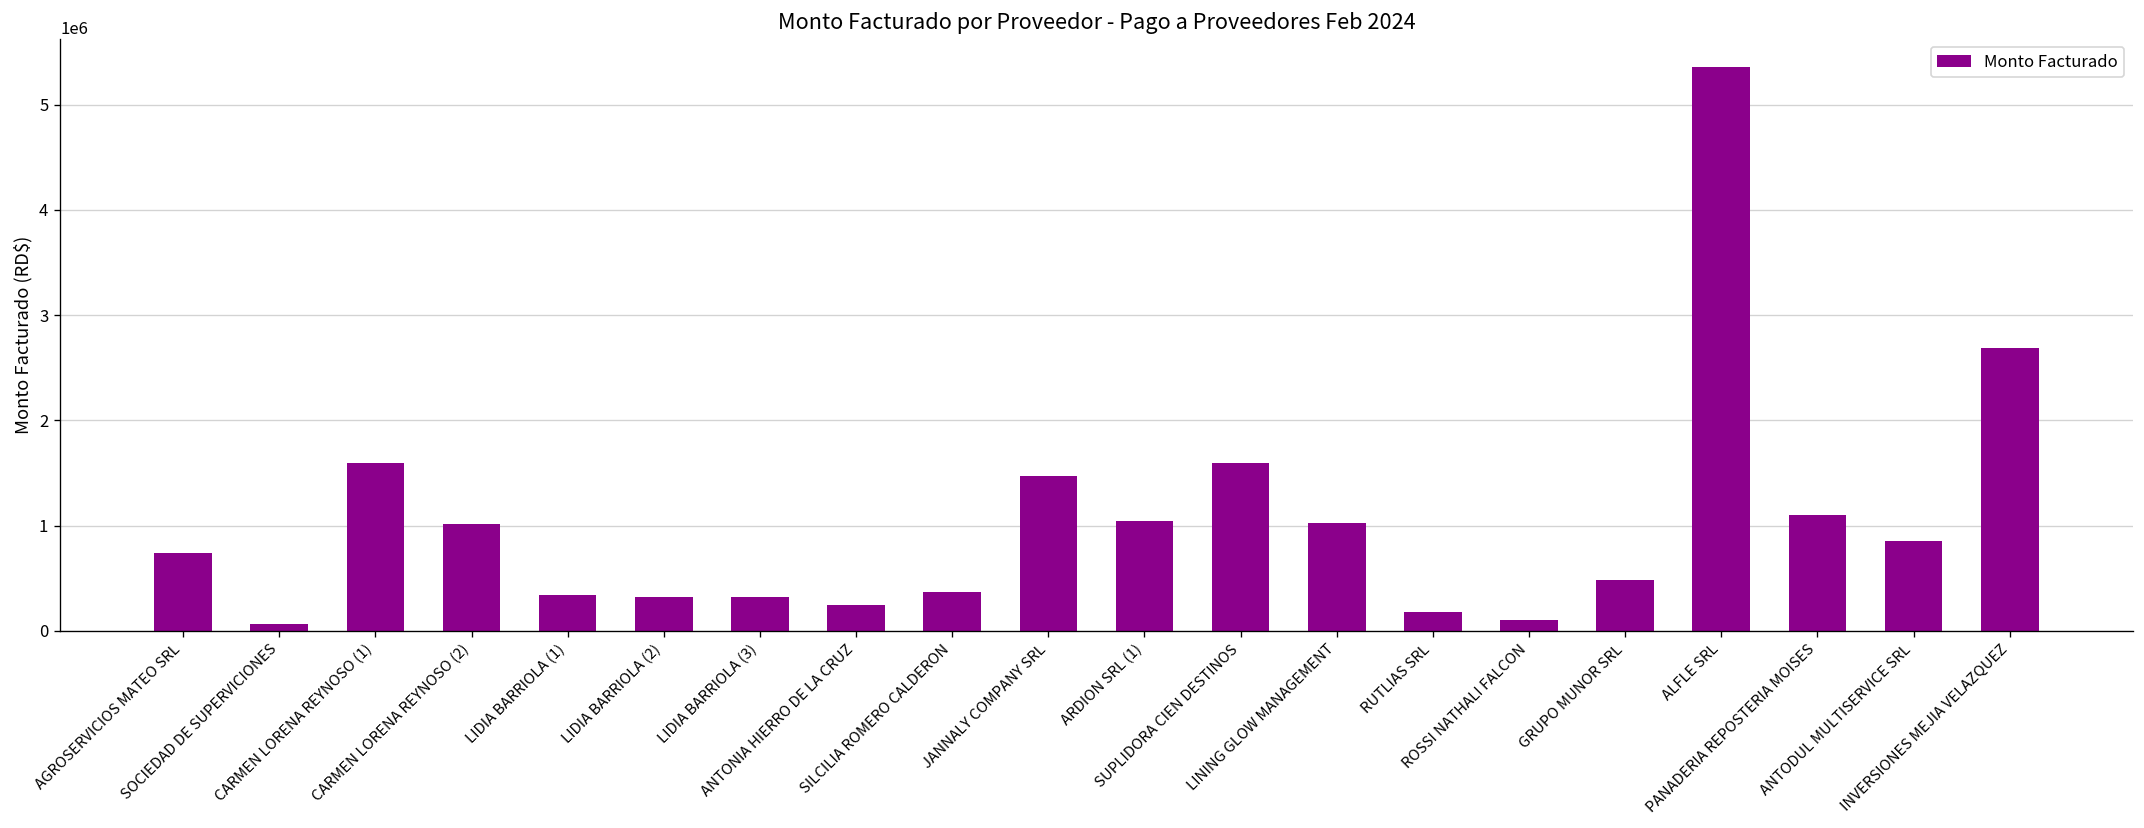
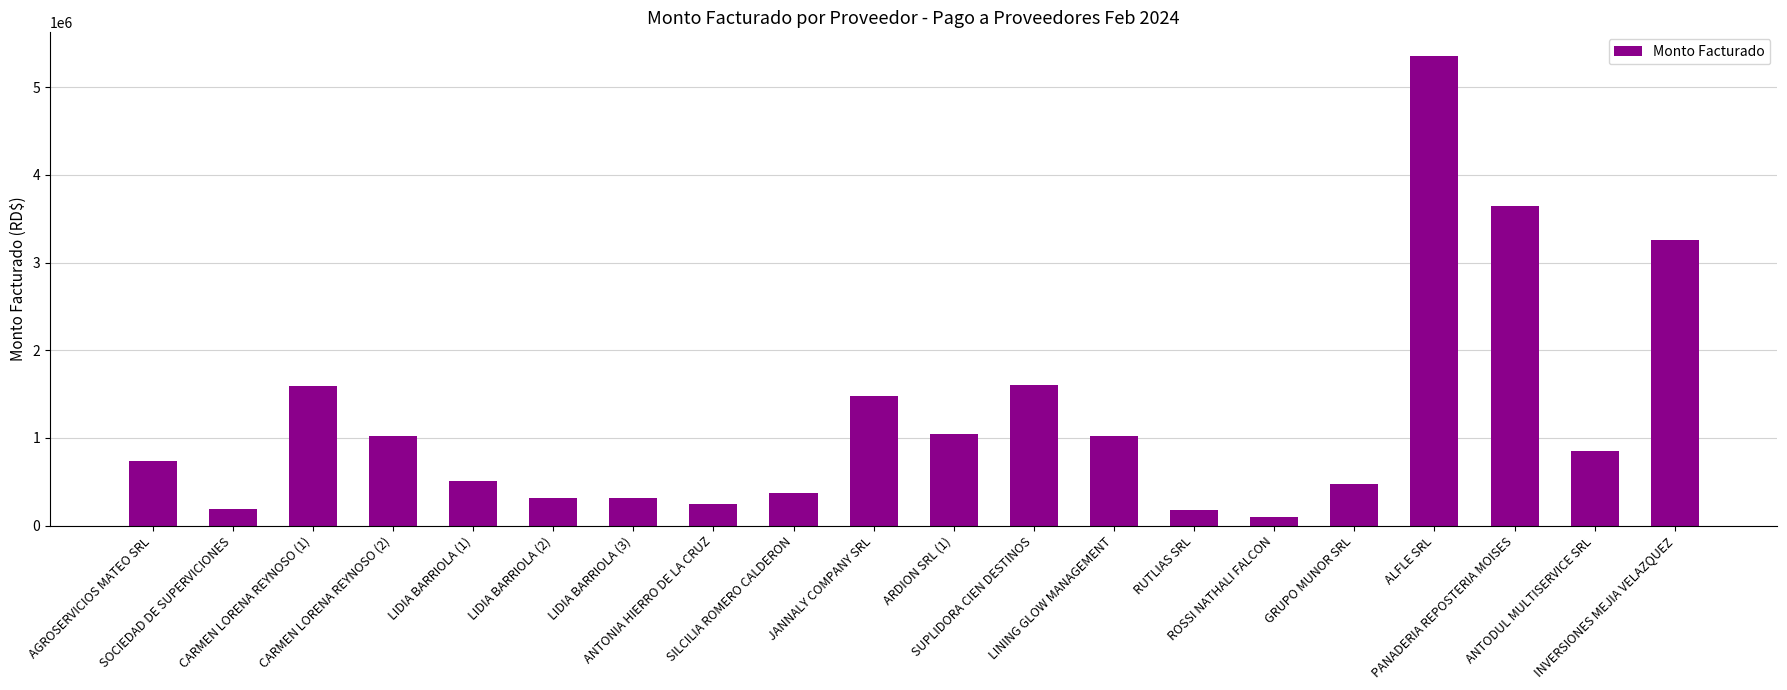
  {
    "AGROSERVICIOS MATEO SRL": 700000,
-   "SOCIEDAD DE SUPERVICIONES": 100000,
+   "SOCIEDAD DE SUPERVICIONES": 200000,
    "CARMEN LORENA REYNOSO (1)": 1600000,
    "CARMEN LORENA REYNOSO (2)": 1000000,
-   "LIDIA BARRIOLA (1)": 300000,
+   "LIDIA BARRIOLA (1)": 500000,
    "LIDIA BARRIOLA (2)": 300000,
    "LIDIA BARRIOLA (3)": 300000,
    "ANTONIA HIERRO DE LA CRUZ": 200000,
    "SILCILIA ROMERO CALDERON": 400000,
    "JANNALY COMPANY SRL": 1500000,
    "ARDION SRL (1)": 1000000,
    "SUPLIDORA CIEN DESTINOS": 1600000,
    "LINING GLOW MANAGEMENT": 1000000,
    "RUTLIAS SRL": 200000,
    "ROSSI NATHALI FALCON": 100000,
    "GRUPO MUNOR SRL": 500000,
    "ALFLE SRL": 5400000,
-   "PANADERIA REPOSTERIA MOISES": 1100000,
+   "PANADERIA REPOSTERIA MOISES": 3600000,
    "ANTODUL MULTISERVICE SRL": 800000,
-   "INVERSIONES MEJIA VELAZQUEZ": 2700000
+   "INVERSIONES MEJIA VELAZQUEZ": 3300000
  }
